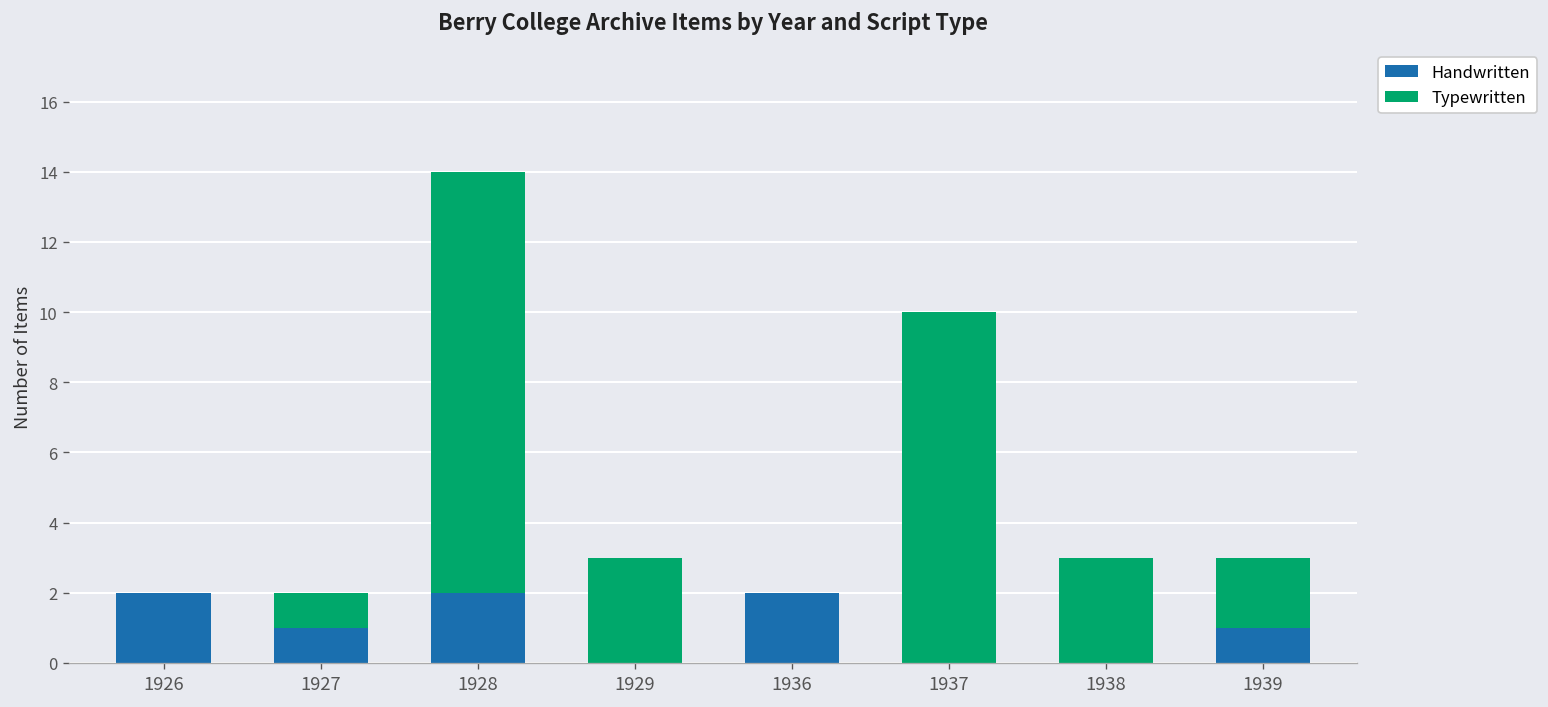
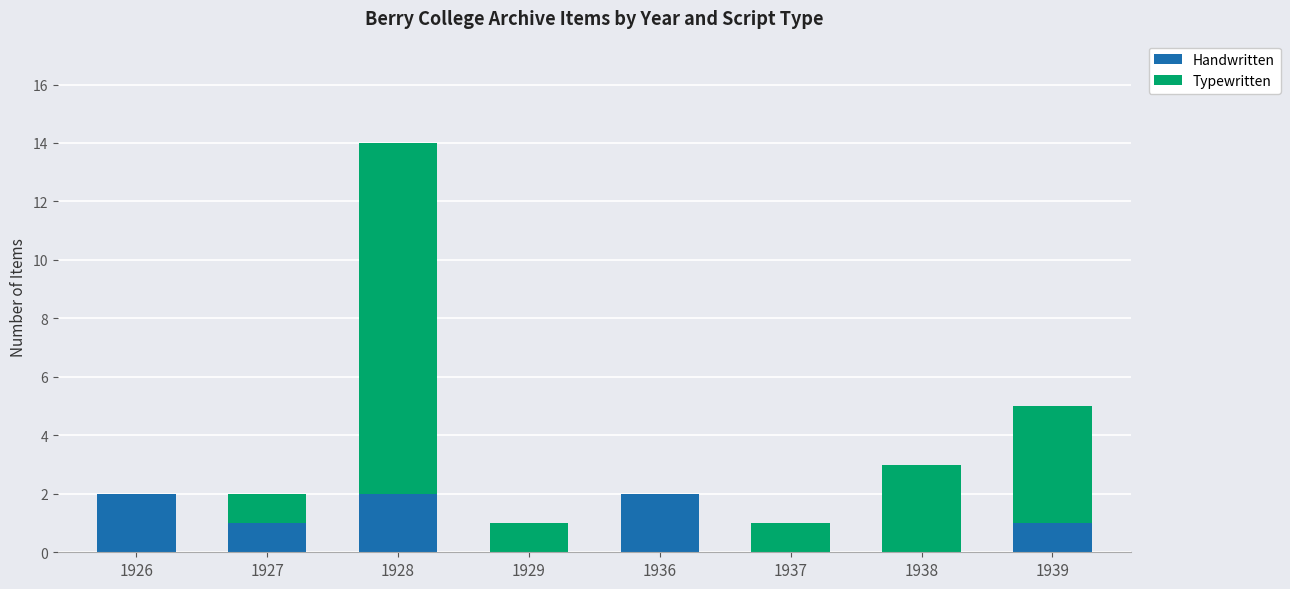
  {
    "Handwritten": {
      "1926": 2,
      "1927": 1,
      "1928": 2,
      "1929": 0,
      "1936": 2,
      "1937": 0,
      "1938": 0,
      "1939": 1
    },
    "Typewritten": {
      "1926": 0,
      "1927": 1,
      "1928": 12,
-     "1929": 3,
+     "1929": 1,
      "1936": 0,
-     "1937": 10,
+     "1937": 1,
      "1938": 3,
-     "1939": 2
+     "1939": 4
    }
  }
